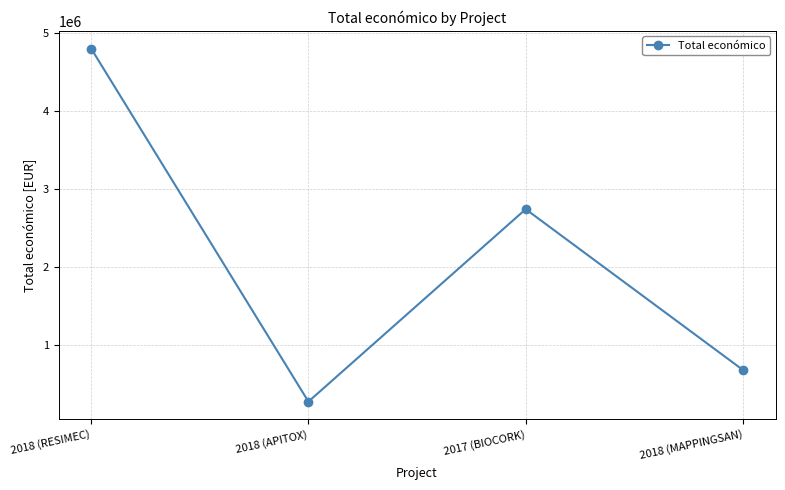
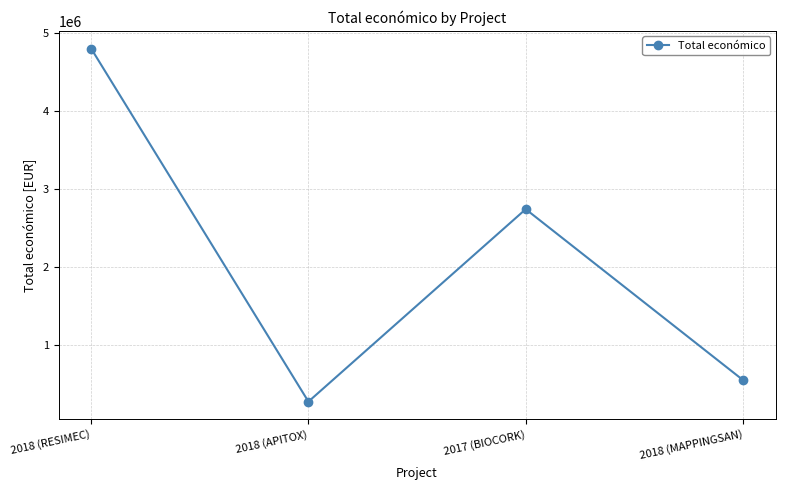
  {
    "2018 (RESIMEC)": 4800000,
    "2018 (APITOX)": 300000,
    "2017 (BIOCORK)": 2700000,
-   "2018 (MAPPINGSAN)": 700000
+   "2018 (MAPPINGSAN)": 500000
  }
